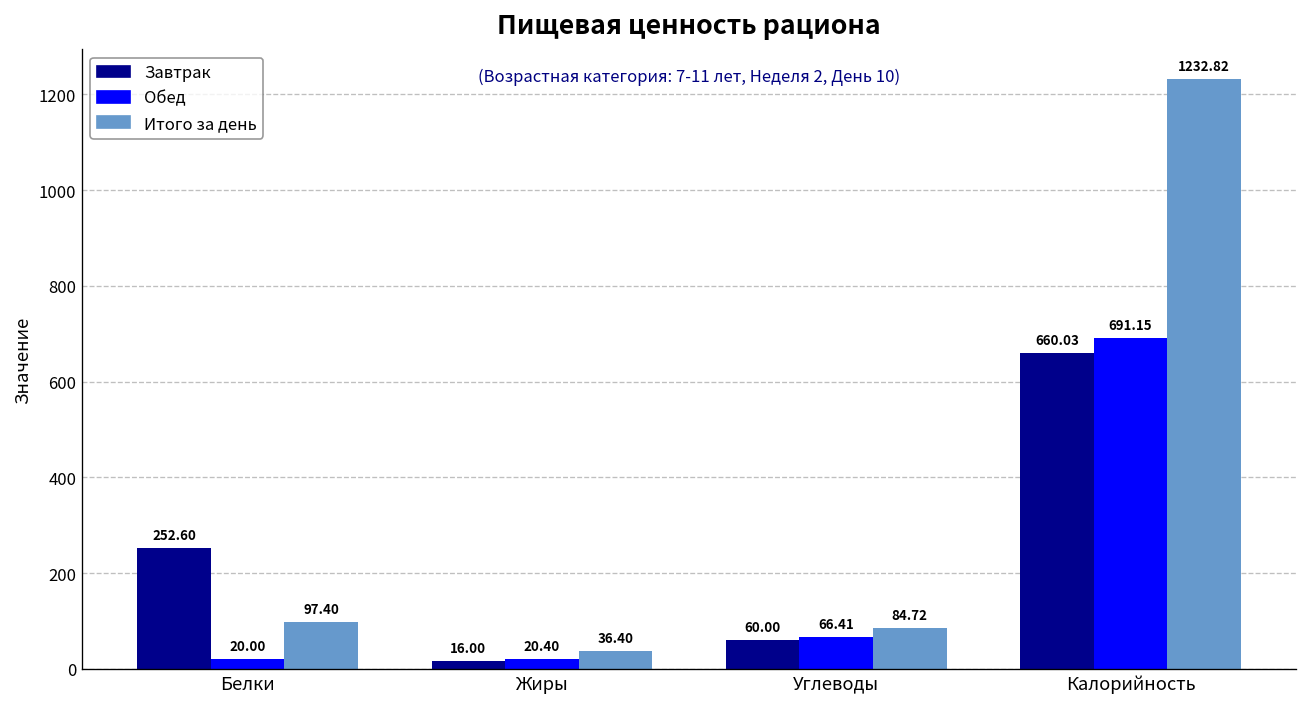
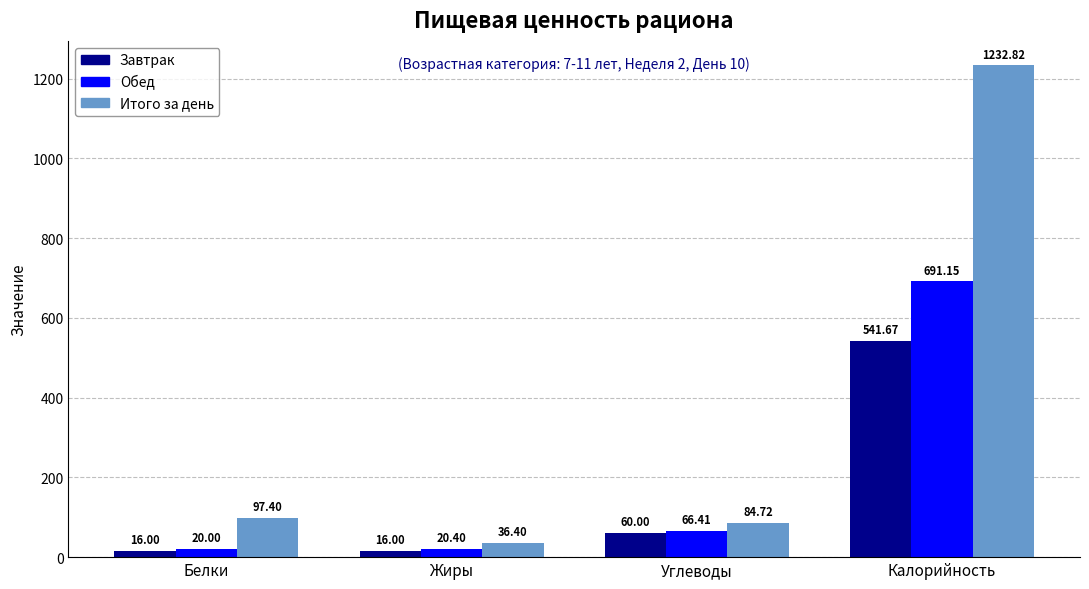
  {
    "Завтрак": {
-     "Белки": 252.60,
+     "Белки": 16.00,
      "Жиры": 16.00,
      "Углеводы": 60.00,
-     "Калорийность": 660.03
+     "Калорийность": 541.67
    },
    "Обед": {
      "Белки": 20.00,
      "Жиры": 20.40,
      "Углеводы": 66.41,
      "Калорийность": 691.15
    },
    "Итого за день": {
      "Белки": 97.40,
      "Жиры": 36.40,
      "Углеводы": 84.72,
      "Калорийность": 1232.82
    }
  }
